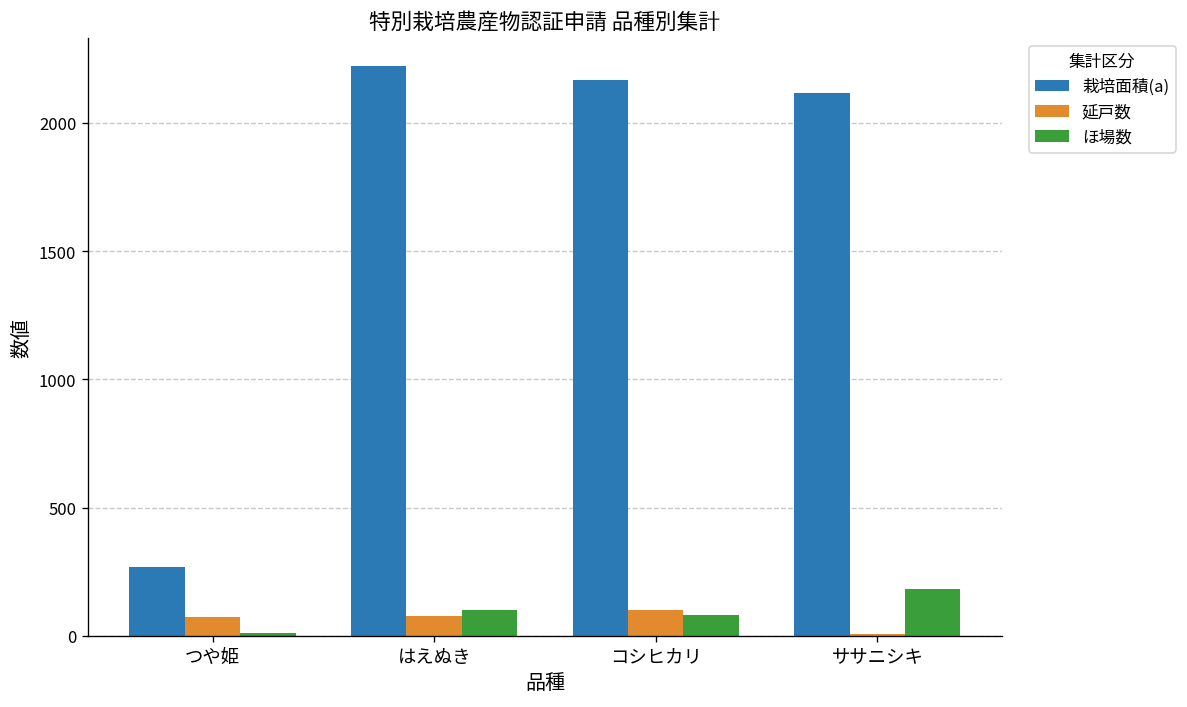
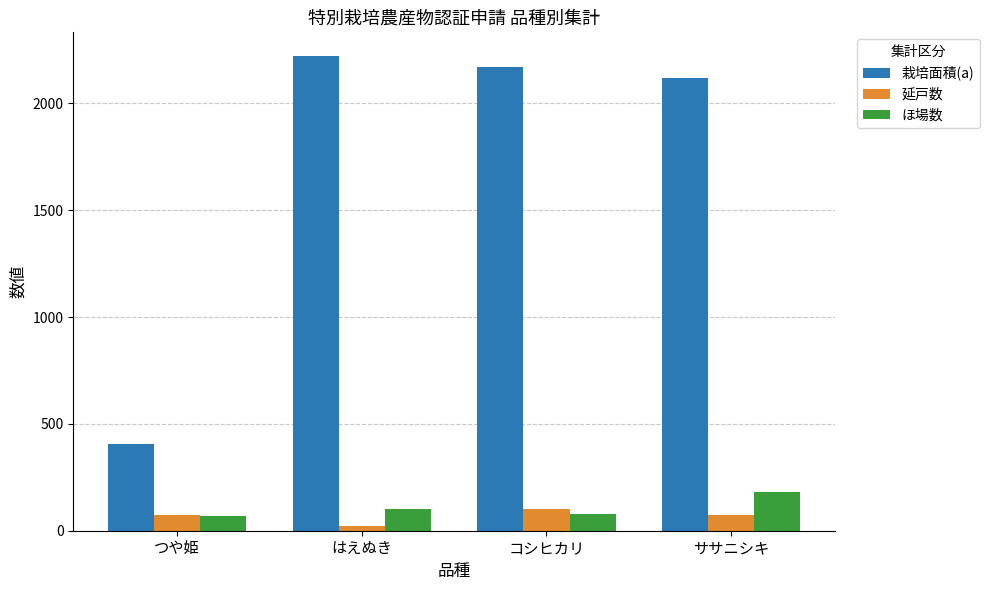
  {
    "栽培面積(a)": {
-     "つや姫": 270,
+     "つや姫": 410,
      "はえぬき": 2220,
      "コシヒカリ": 2170,
      "ササニシキ": 2120
    },
    "延戸数": {
      "つや姫": 70,
-     "はえぬき": 80,
+     "はえぬき": 20,
      "コシヒカリ": 100,
-     "ササニシキ": 10
+     "ササニシキ": 80
    },
    "ほ場数": {
-     "つや姫": 10,
+     "つや姫": 70,
      "はえぬき": 100,
      "コシヒカリ": 80,
      "ササニシキ": 180
    }
  }
